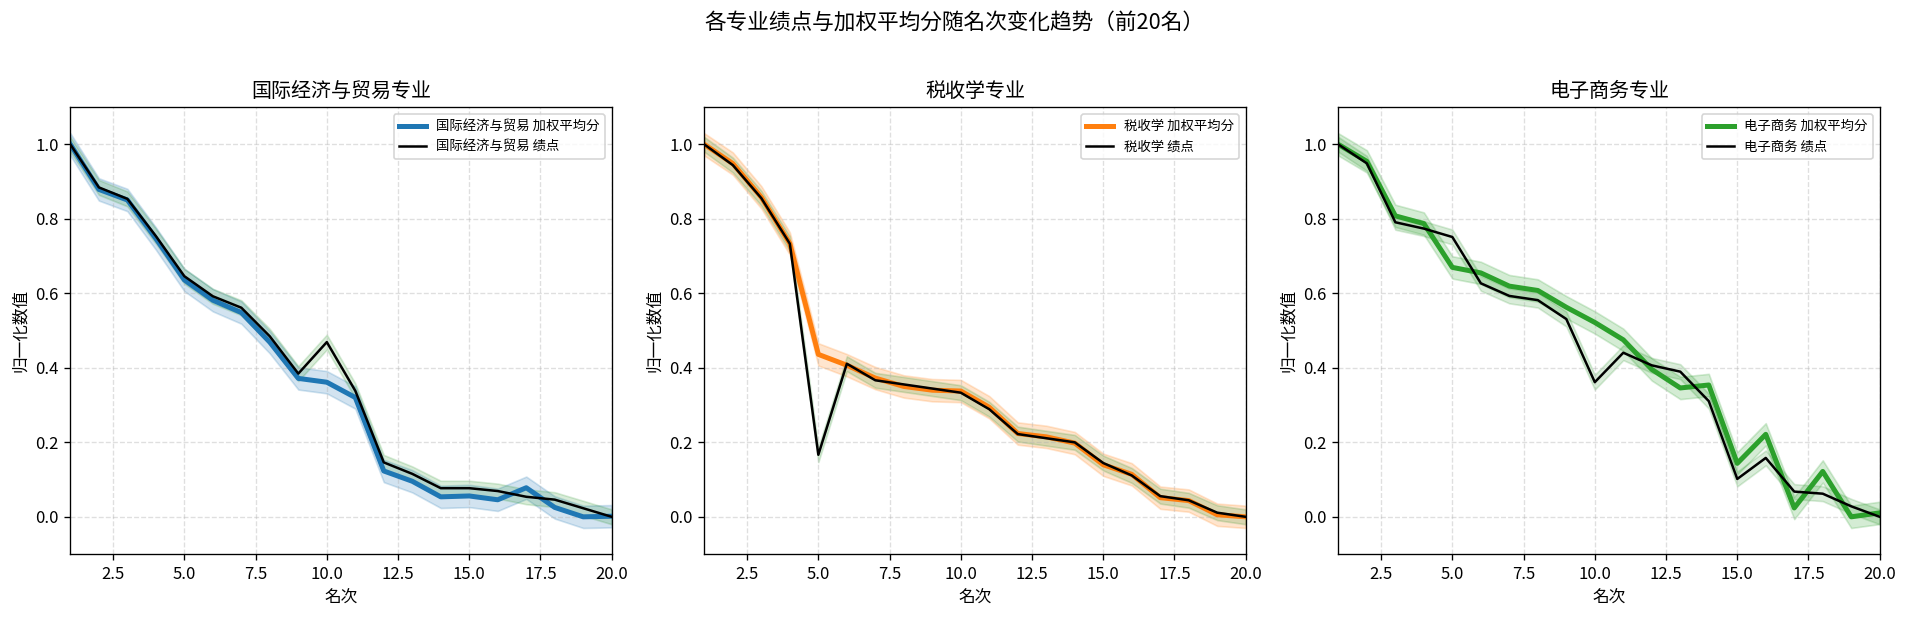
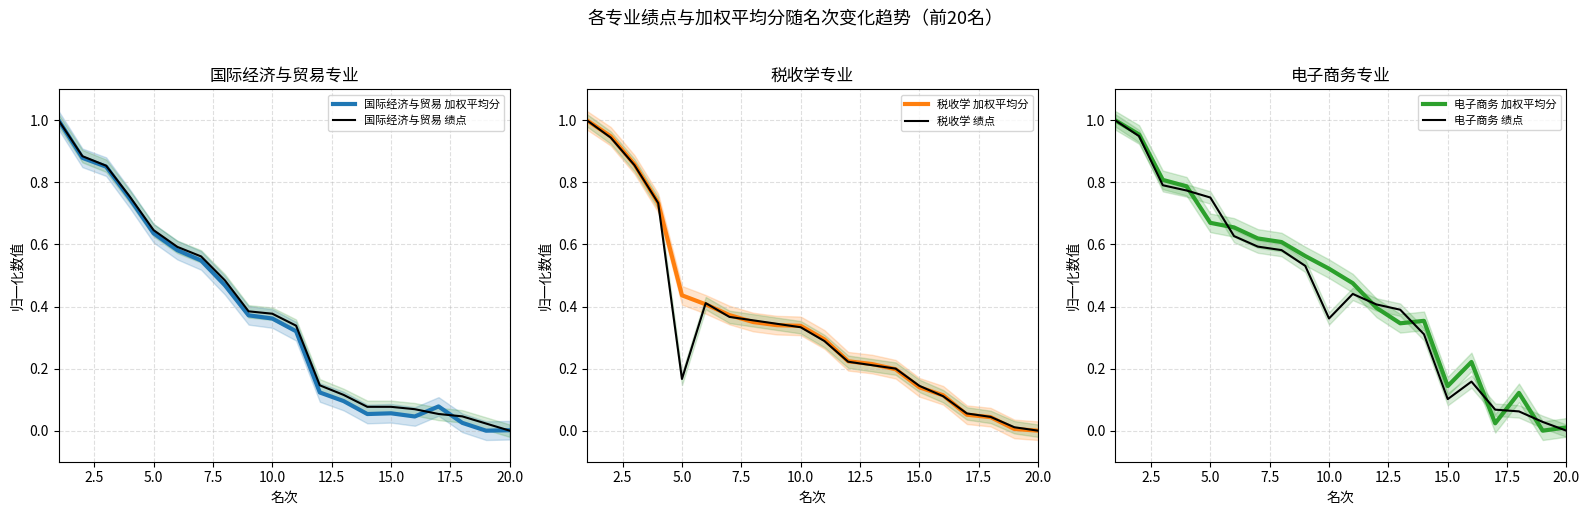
  {
    "国际经济与贸易专业": {
      "国际经济与贸易 绩点": {
        "5.0": 0.65,
-       "10.0": 0.47,
+       "10.0": 0.38,
        "15.0": 0.08
      }
    },
    "税收学专业": {
      "税收学 绩点": {
        "5.0": 0.17
      }
    },
    "电子商务专业": {
      "电子商务 绩点": {
        "5.0": 0.75,
        "10.0": 0.36,
        "15.0": 0.10,
        "20.0": 0.00
      }
    }
  }
